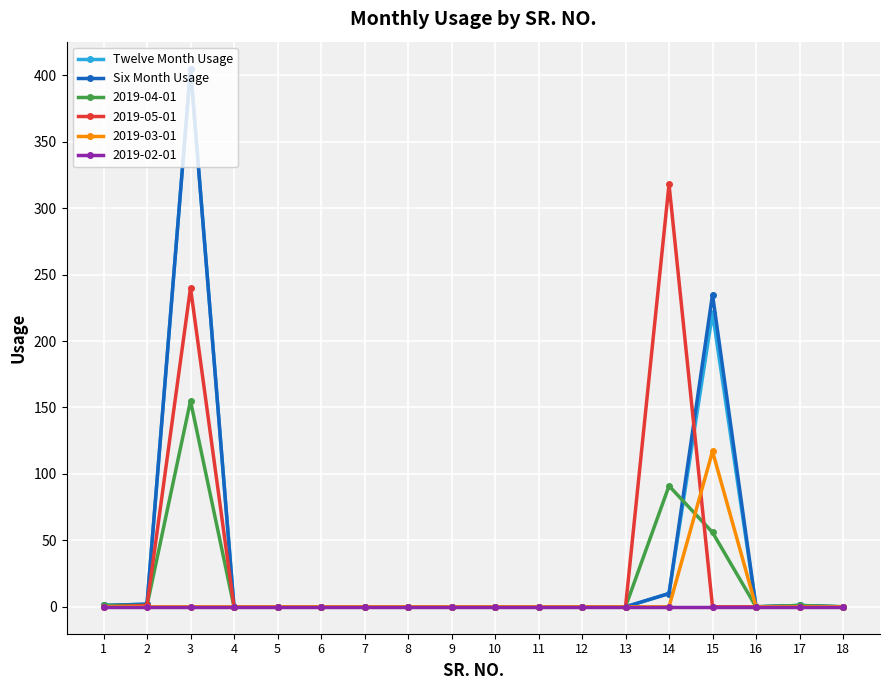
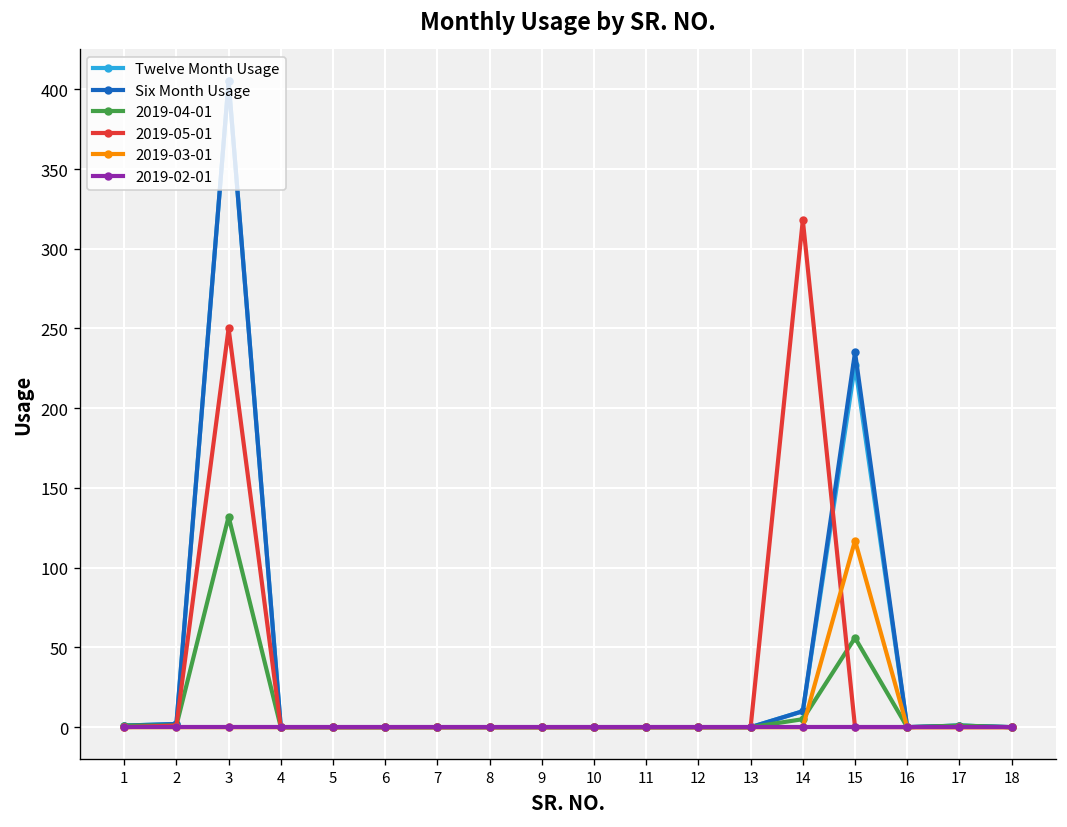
  {
    "Twelve Month Usage": {
-     "15": 221
+     "15": 227
    },
    "Six Month Usage": {
      "15": 235
    },
    "2019-04-01": {
-     "3": 155,
-     "14": 91,
+     "3": 132,
+     "14": 5,
      "15": 56
    },
    "2019-05-01": {
-     "3": 240,
+     "3": 250,
      "14": 318
    },
    "2019-03-01": {
      "15": 117
    }
  }
